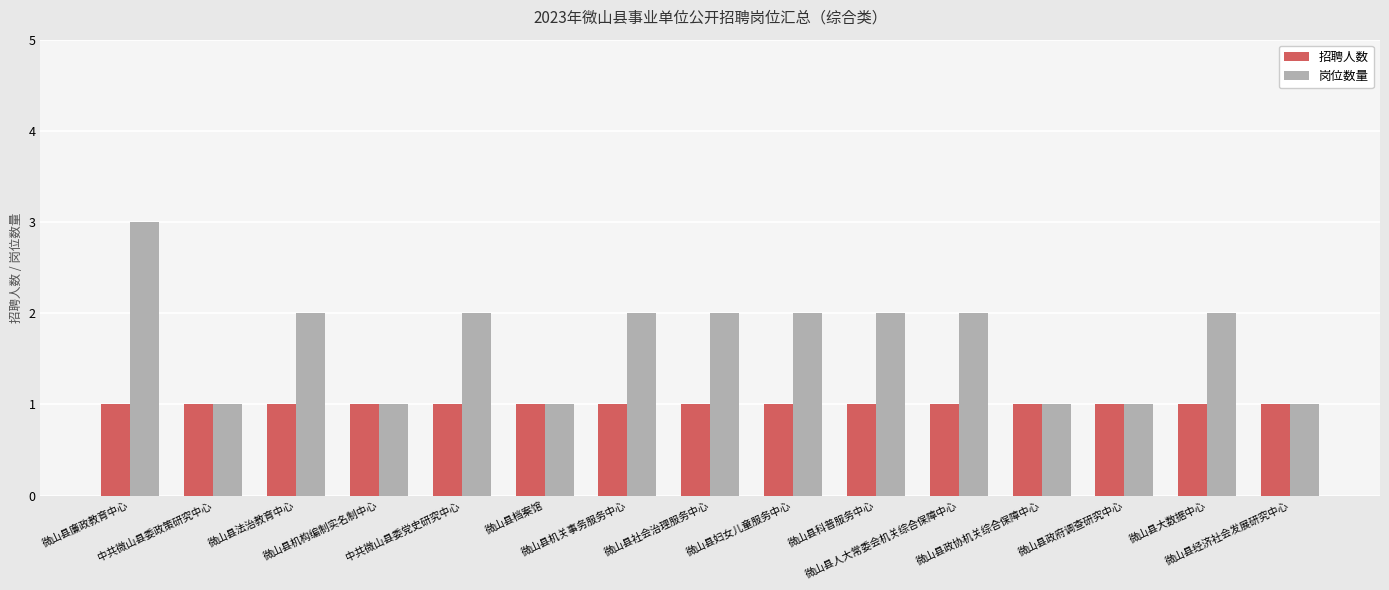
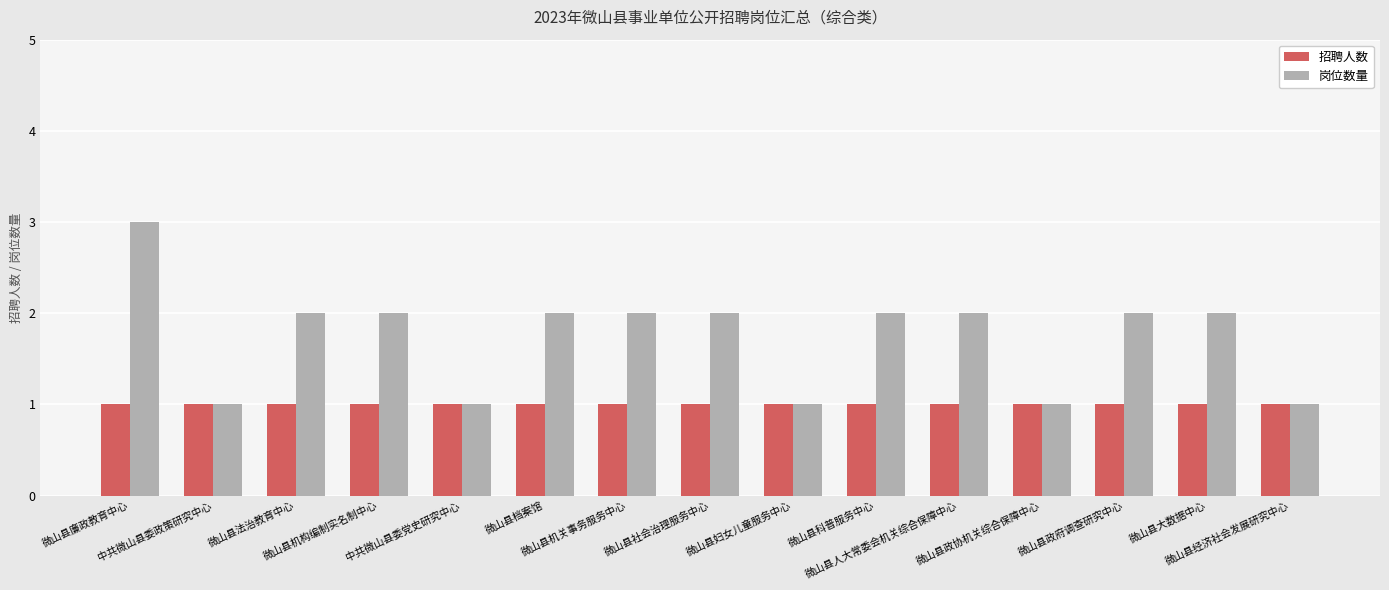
  {
    "招聘人数": {
      "微山县廉政教育中心": 1,
      "中共微山县委政策研究中心": 1,
      "微山县法治教育中心": 1,
      "微山县机构编制实名制中心": 1,
      "中共微山县委党史研究中心": 1,
      "微山县档案馆": 1,
      "微山县机关事务服务中心": 1,
      "微山县社会治理服务中心": 1,
      "微山县妇女儿童服务中心": 1,
      "微山县科普服务中心": 1,
      "微山县人大常委会机关综合保障中心": 1,
      "微山县政协机关综合保障中心": 1,
      "微山县政府调查研究中心": 1,
      "微山县大数据中心": 1,
      "微山县经济社会发展研究中心": 1
    },
    "岗位数量": {
      "微山县廉政教育中心": 3,
      "中共微山县委政策研究中心": 1,
      "微山县法治教育中心": 2,
-     "微山县机构编制实名制中心": 1,
-     "中共微山县委党史研究中心": 2,
-     "微山县档案馆": 1,
+     "微山县机构编制实名制中心": 2,
+     "中共微山县委党史研究中心": 1,
+     "微山县档案馆": 2,
      "微山县机关事务服务中心": 2,
      "微山县社会治理服务中心": 2,
-     "微山县妇女儿童服务中心": 2,
+     "微山县妇女儿童服务中心": 1,
      "微山县科普服务中心": 2,
      "微山县人大常委会机关综合保障中心": 2,
      "微山县政协机关综合保障中心": 1,
-     "微山县政府调查研究中心": 1,
+     "微山县政府调查研究中心": 2,
      "微山县大数据中心": 2,
      "微山县经济社会发展研究中心": 1
    }
  }
